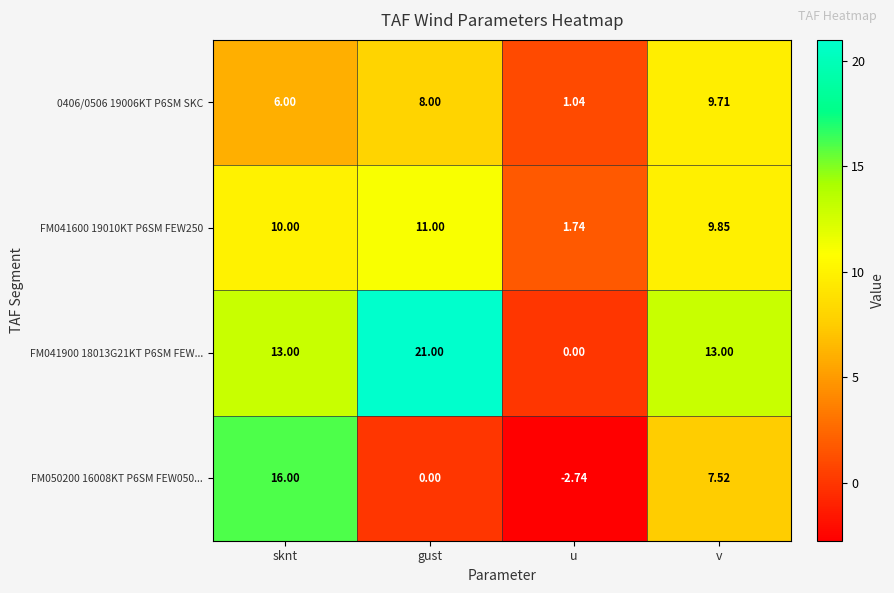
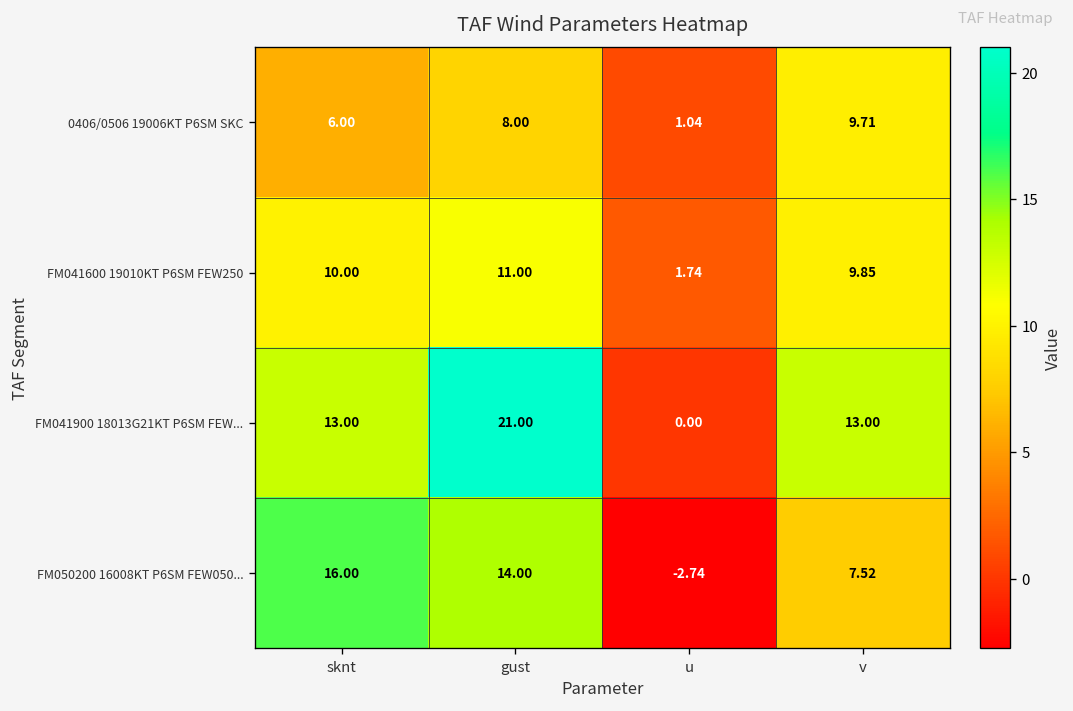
  {
    "0406/0506 19006KT P6SM SKC": {
      "sknt": 6.00,
      "gust": 8.00,
      "u": 1.04,
      "v": 9.71
    },
    "FM041600 19010KT P6SM FEW250": {
      "sknt": 10.00,
      "gust": 11.00,
      "u": 1.74,
      "v": 9.85
    },
    "FM041900 18013G21KT P6SM FEW...": {
      "sknt": 13.00,
      "gust": 21.00,
      "u": 0.00,
      "v": 13.00
    },
    "FM050200 16008KT P6SM FEW050...": {
      "sknt": 16.00,
-     "gust": 0.00,
+     "gust": 14.00,
      "u": -2.74,
      "v": 7.52
    }
  }
